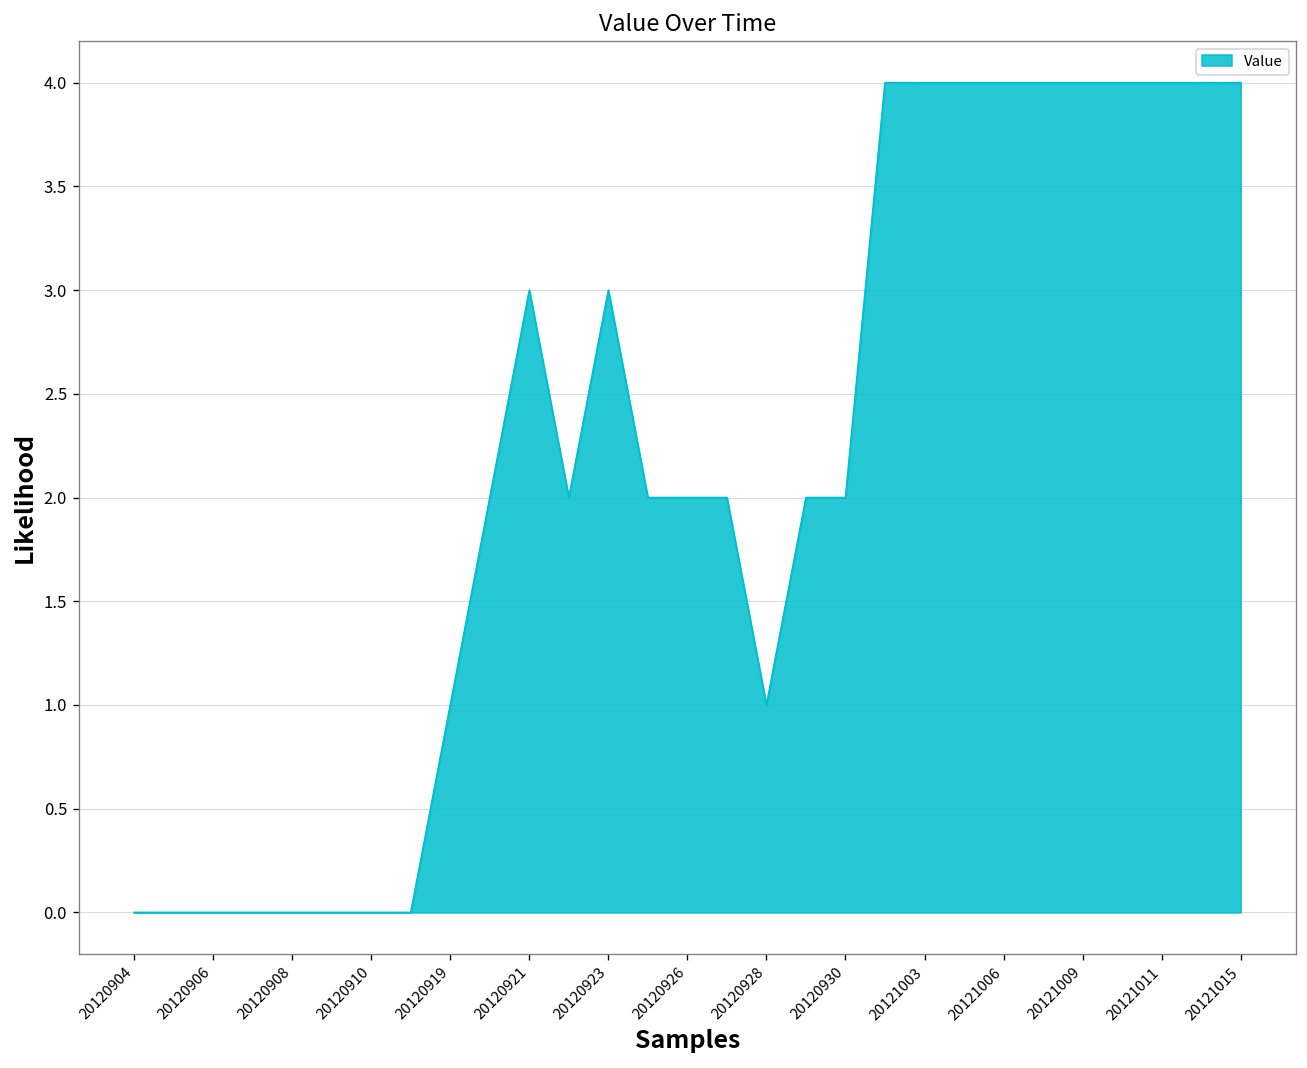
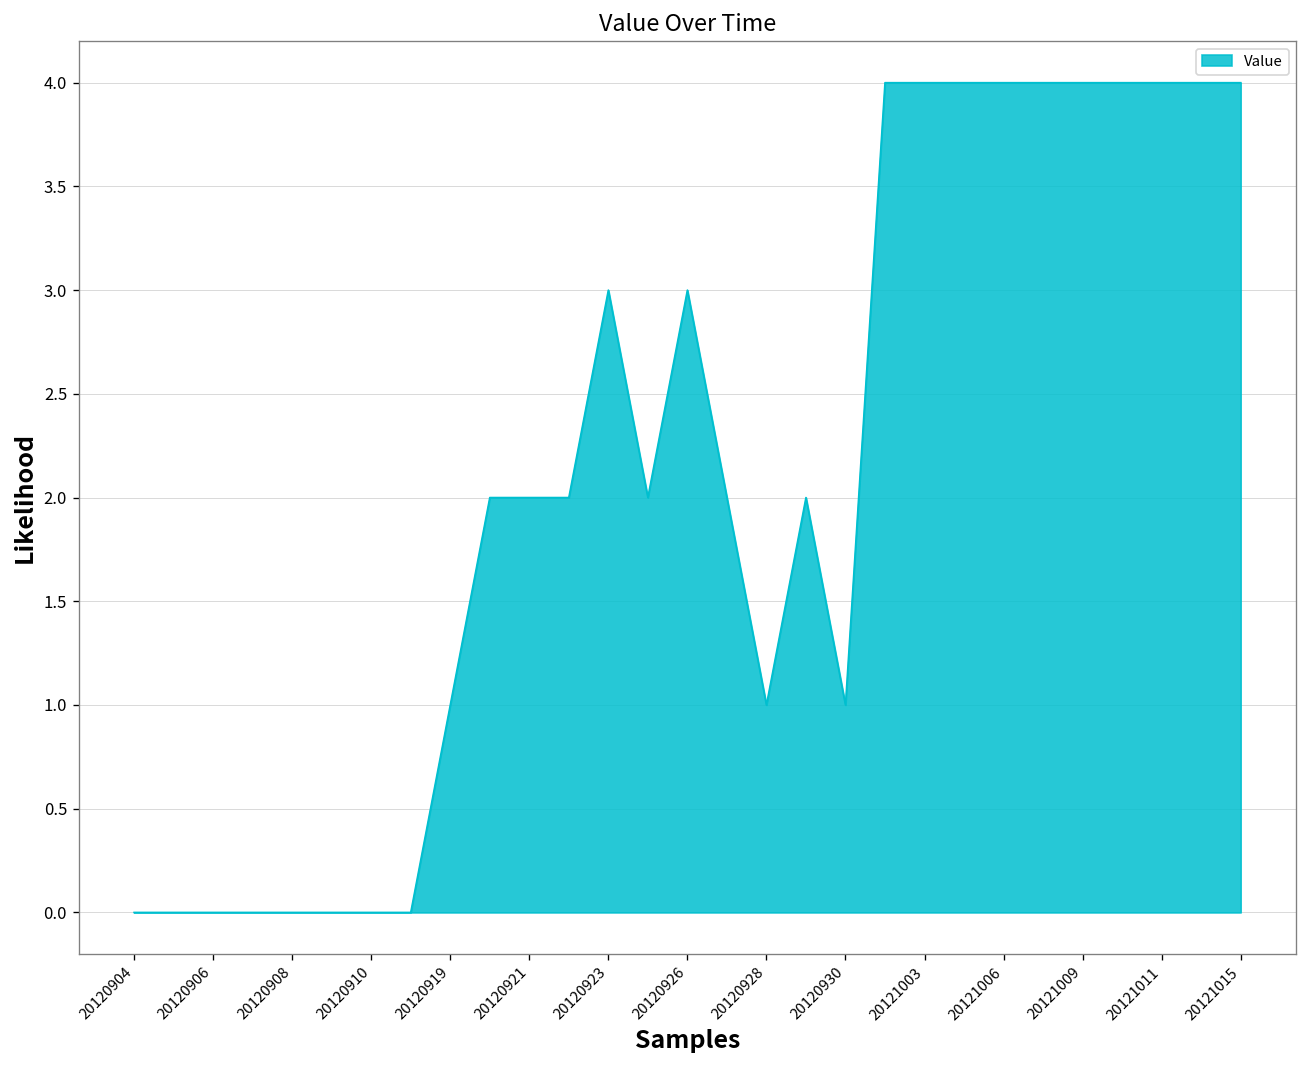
  {
    "20120904": 0,
    "20120906": 0,
    "20120908": 0,
    "20120910": 0,
    "20120919": 1,
-   "20120921": 3,
+   "20120921": 2,
    "20120923": 3,
-   "20120926": 2,
+   "20120926": 3,
    "20120928": 1,
-   "20120930": 2,
+   "20120930": 1,
    "20121003": 4,
    "20121006": 4,
    "20121009": 4,
    "20121011": 4,
    "20121015": 4
  }
